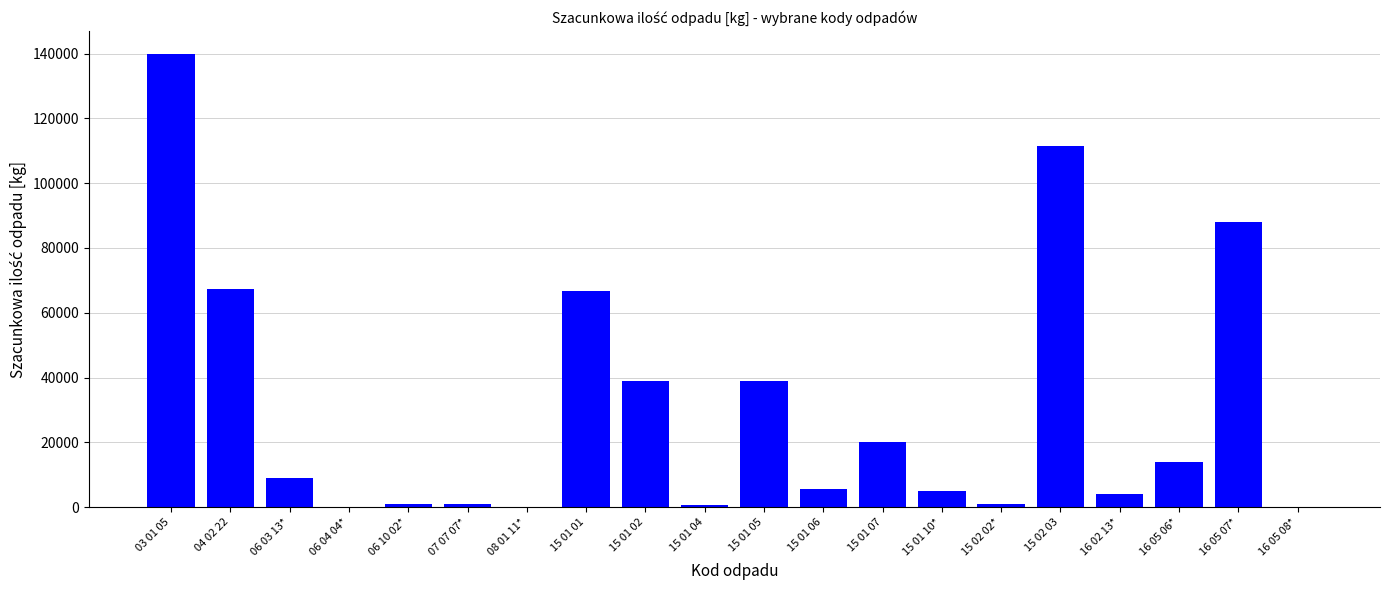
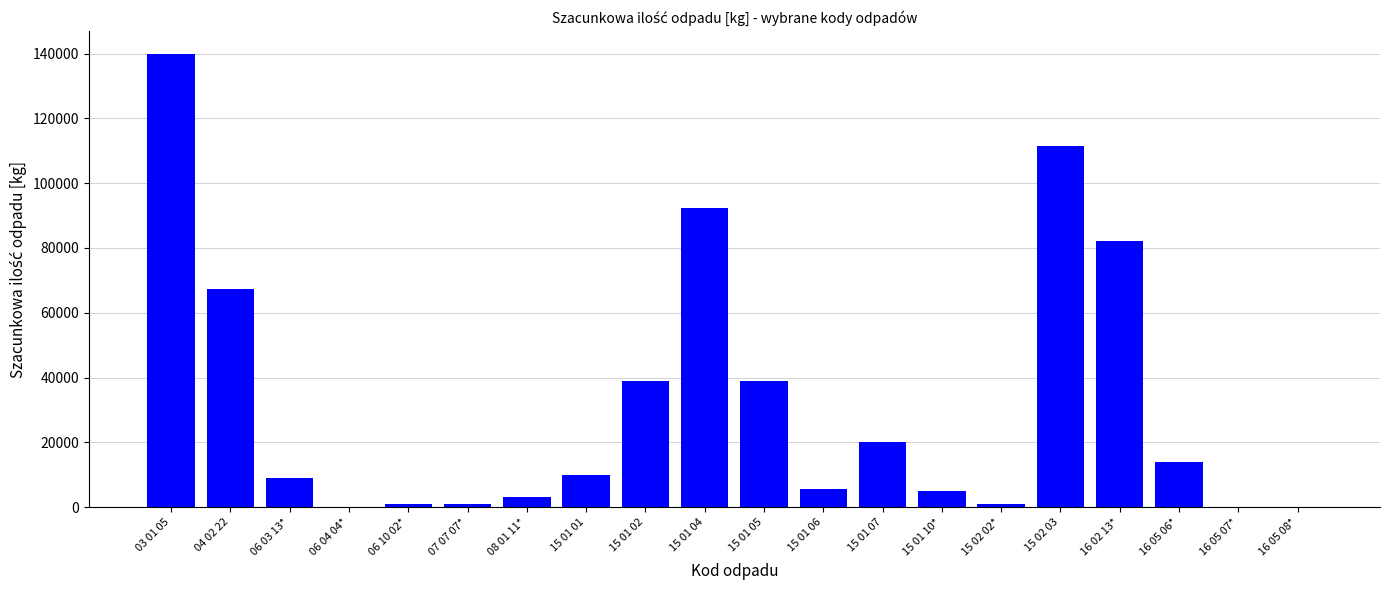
  {
    "03 01 05": 140000,
    "04 02 22": 67000,
    "06 03 13*": 9000,
    "06 10 02*": 1000,
    "07 07 07*": 1000,
-   "08 01 11*": 0,
-   "15 01 01": 67000,
+   "08 01 11*": 3000,
+   "15 01 01": 10000,
    "15 01 02": 39000,
-   "15 01 04": 1000,
+   "15 01 04": 92000,
    "15 01 05": 39000,
    "15 01 06": 6000,
    "15 01 07": 20000,
    "15 01 10*": 5000,
    "15 02 02*": 1000,
    "15 02 03": 111000,
-   "16 02 13*": 4000,
+   "16 02 13*": 82000,
    "16 05 06*": 14000,
-   "16 05 07*": 88000
+   "16 05 07*": 0
  }
